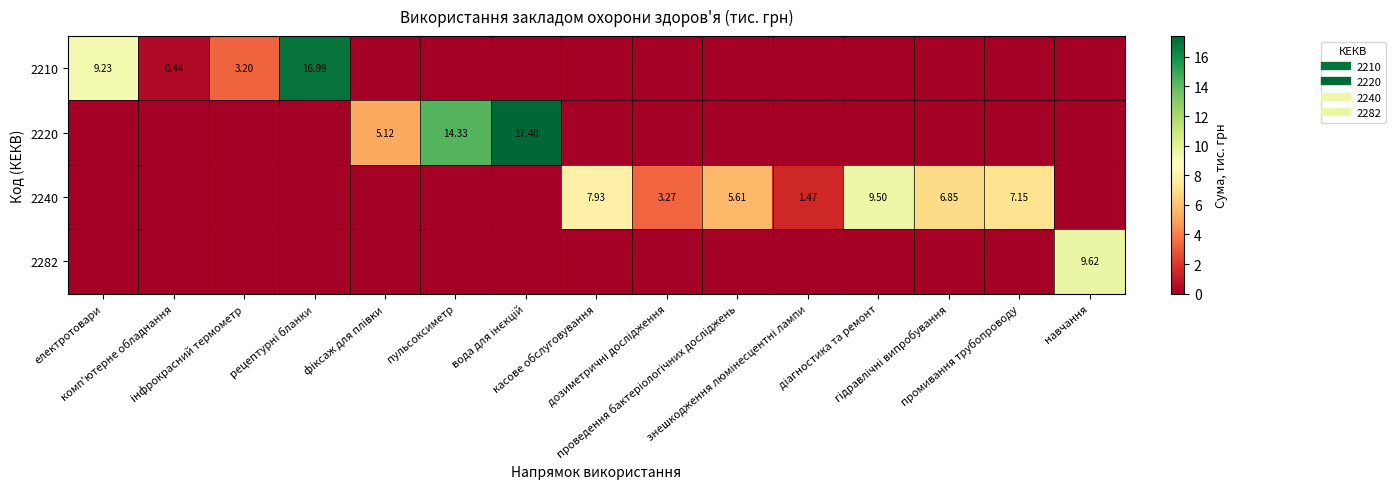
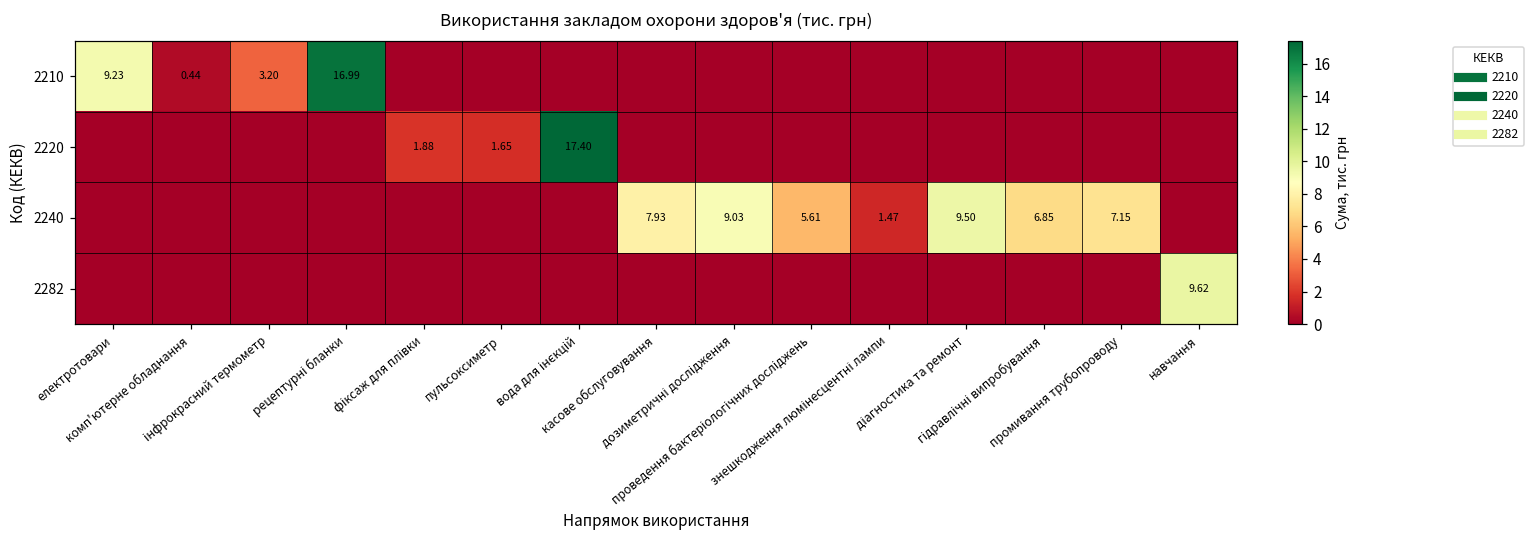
  {
    "2210": {
      "електротовари": 9.23,
      "комп'ютерне обладнання": 0.44,
      "інфрокрасний термометр": 3.20,
      "рецептурні бланки": 16.99
    },
    "2220": {
-     "фіксаж для плівки": 5.12,
-     "пульсоксиметр": 14.33,
+     "фіксаж для плівки": 1.88,
+     "пульсоксиметр": 1.65,
      "вода для інєкцій": 17.40
    },
    "2240": {
      "касове обслуговування": 7.93,
-     "дозиметричні дослідження": 3.27,
+     "дозиметричні дослідження": 9.03,
      "проведення бактеріологічних досліджень": 5.61,
      "знешкодження люмінесцентні лампи": 1.47,
      "діагностика та ремонт": 9.50,
      "гідравлічні випробування": 6.85,
      "промивання трубопроводу": 7.15
    },
    "2282": {
      "навчання": 9.62
    }
  }
